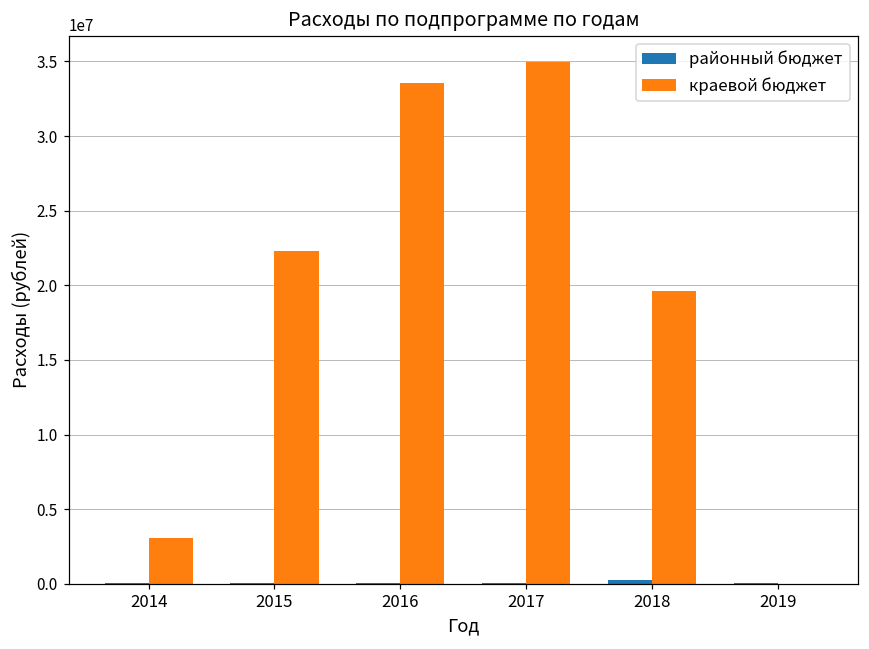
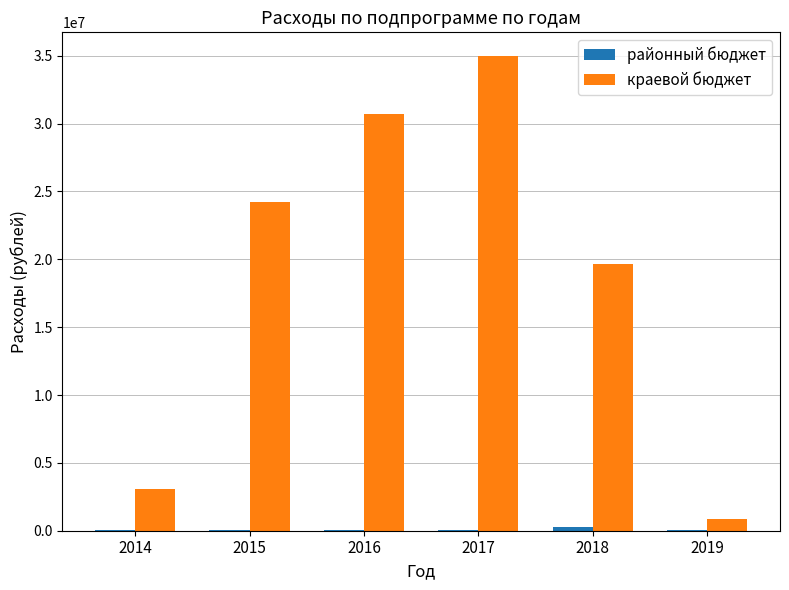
  {
    "районный бюджет": {
      "2018": 300000
    },
    "краевой бюджет": {
      "2014": 3000000,
-     "2015": 22300000,
-     "2016": 33500000,
+     "2015": 24200000,
+     "2016": 30700000,
      "2017": 35000000,
      "2018": 19600000,
-     "2019": 0
+     "2019": 900000
    }
  }
